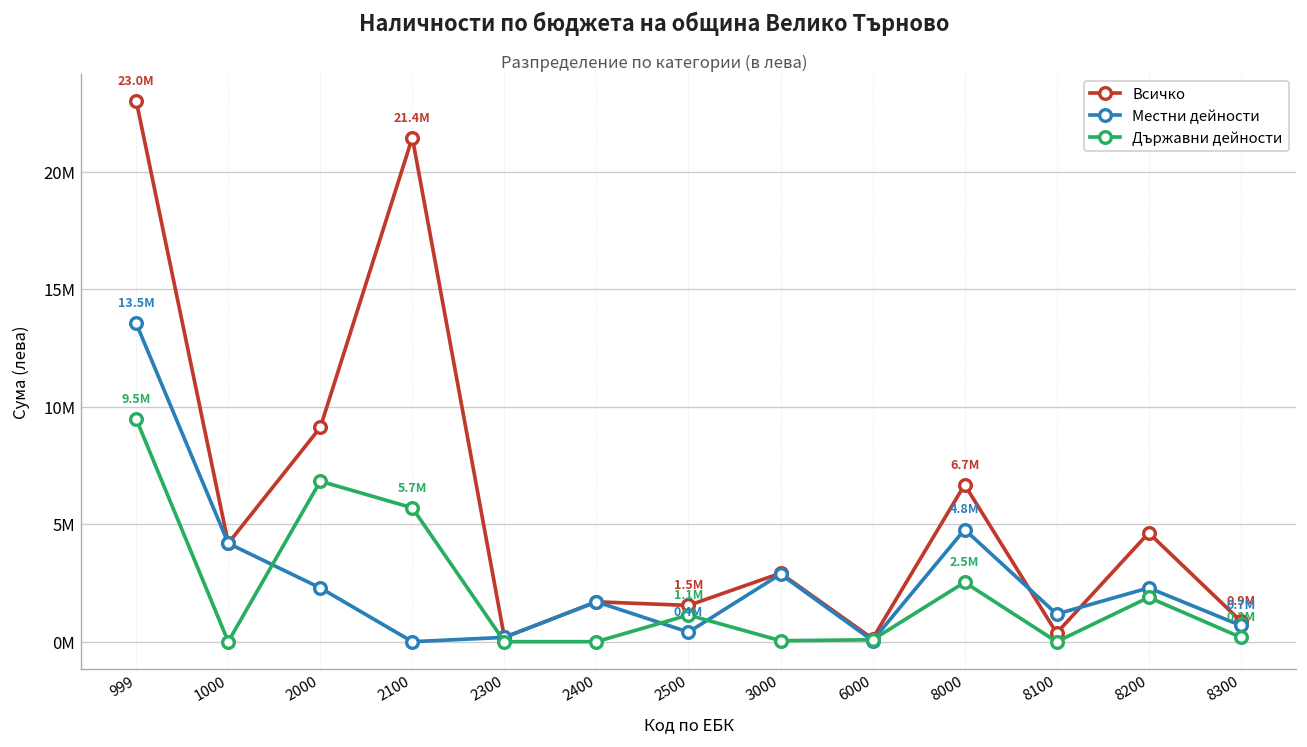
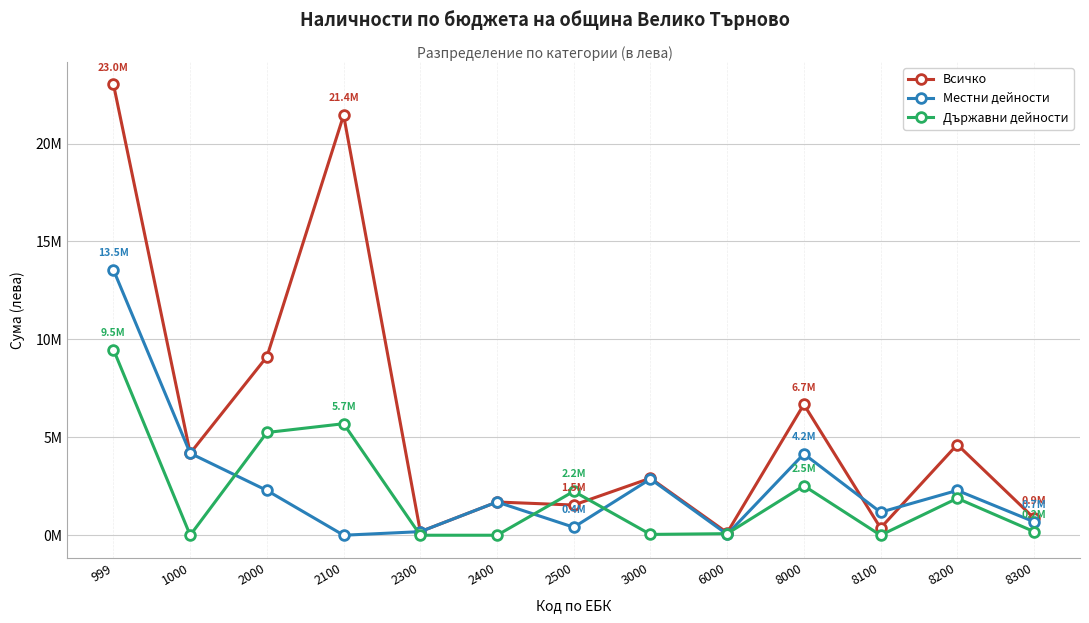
  {
    "Всичко": {
      "999": "23.0M",
      "2100": "21.4M",
      "8000": "6.7M"
    },
    "Местни дейности": {
      "999": "13.5M",
-     "8000": "4.8M"
+     "8000": "4.2M"
    },
    "Държавни дейности": {
      "999": "9.5M",
-     "2000": "6800000",
+     "2000": "5200000",
      "2100": "5.7M",
-     "2500": "1.1M",
+     "2500": "2.2M",
      "8000": "2.5M"
    }
  }
